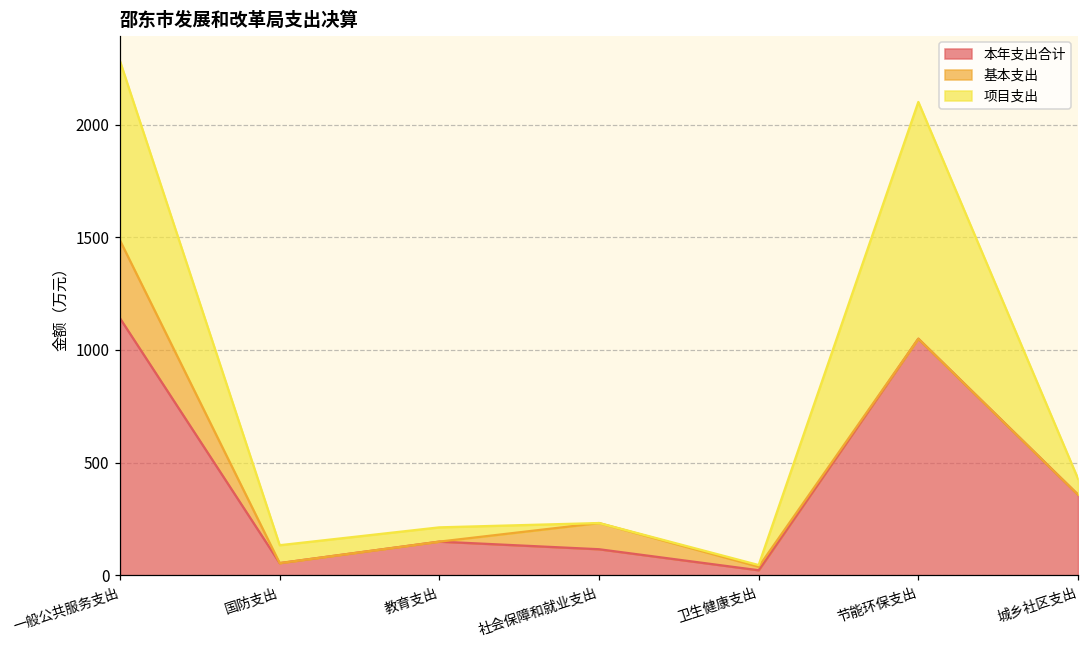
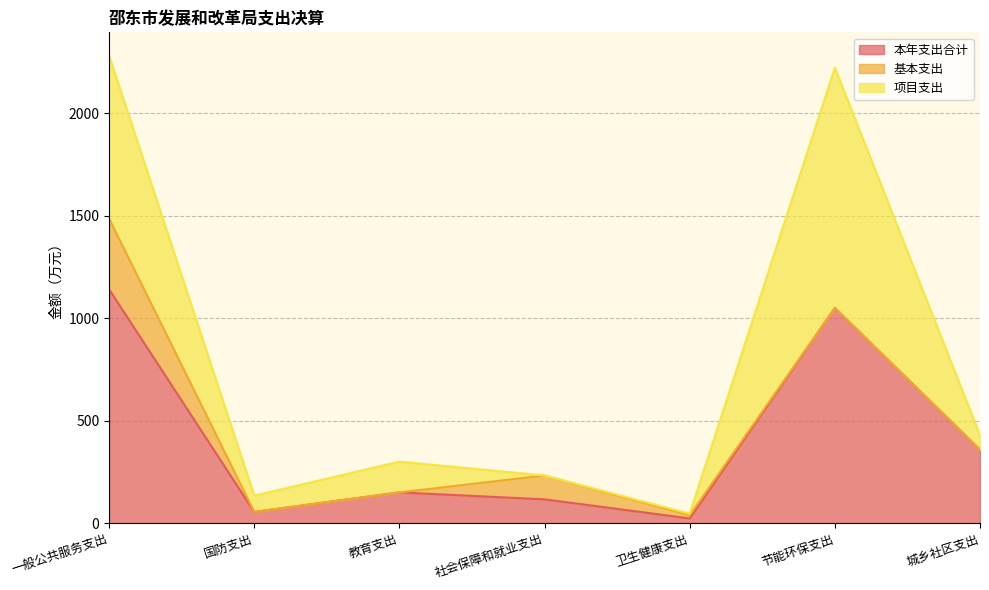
  {
    "本年支出合计": {
      "一般公共服务支出": 1140,
      "社会保障和就业支出": 120,
      "卫生健康支出": 20
    },
    "基本支出": {
      "一般公共服务支出": 350
    },
    "项目支出": {
      "一般公共服务支出": 800,
      "国防支出": 80,
-     "教育支出": 60,
-     "节能环保支出": 1050,
+     "教育支出": 150,
+     "节能环保支出": 1170,
      "城乡社区支出": 70
    }
  }
